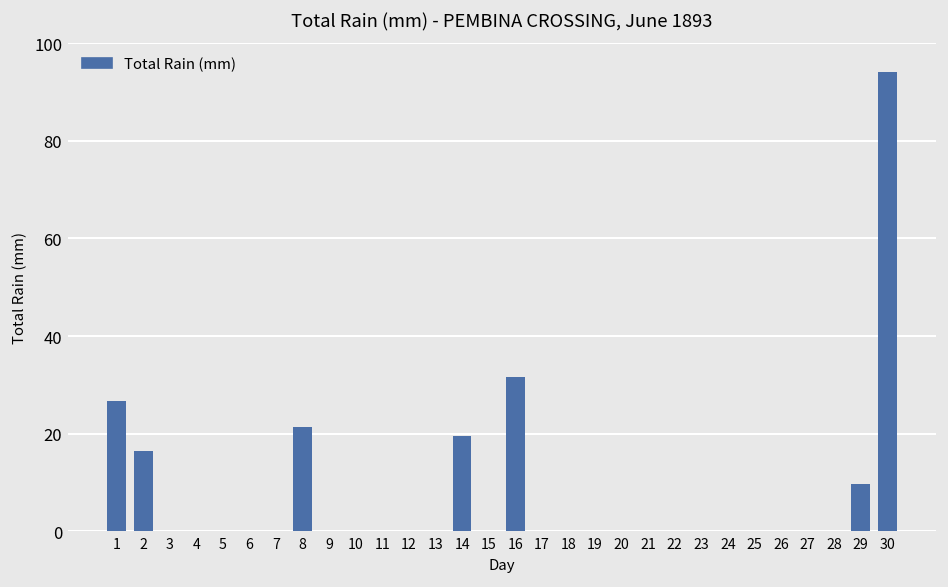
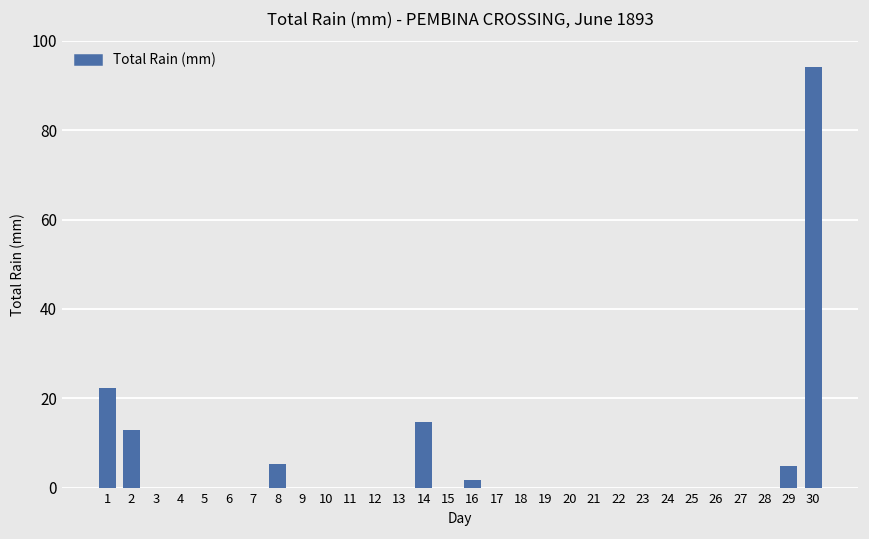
  {
-   "1": 27,
-   "2": 17,
+   "1": 22,
+   "2": 13,
    "3": 0,
    "4": 0,
    "5": 0,
    "6": 0,
    "7": 0,
-   "8": 21,
+   "8": 5,
    "9": 0,
    "10": 0,
    "11": 0,
    "12": 0,
    "13": 0,
-   "14": 20,
+   "14": 15,
    "15": 0,
-   "16": 32,
+   "16": 2,
    "17": 0,
    "18": 0,
    "19": 0,
    "20": 0,
    "21": 0,
    "22": 0,
    "23": 0,
    "24": 0,
    "25": 0,
    "26": 0,
    "27": 0,
    "28": 0,
-   "29": 10,
+   "29": 5,
    "30": 94
  }
